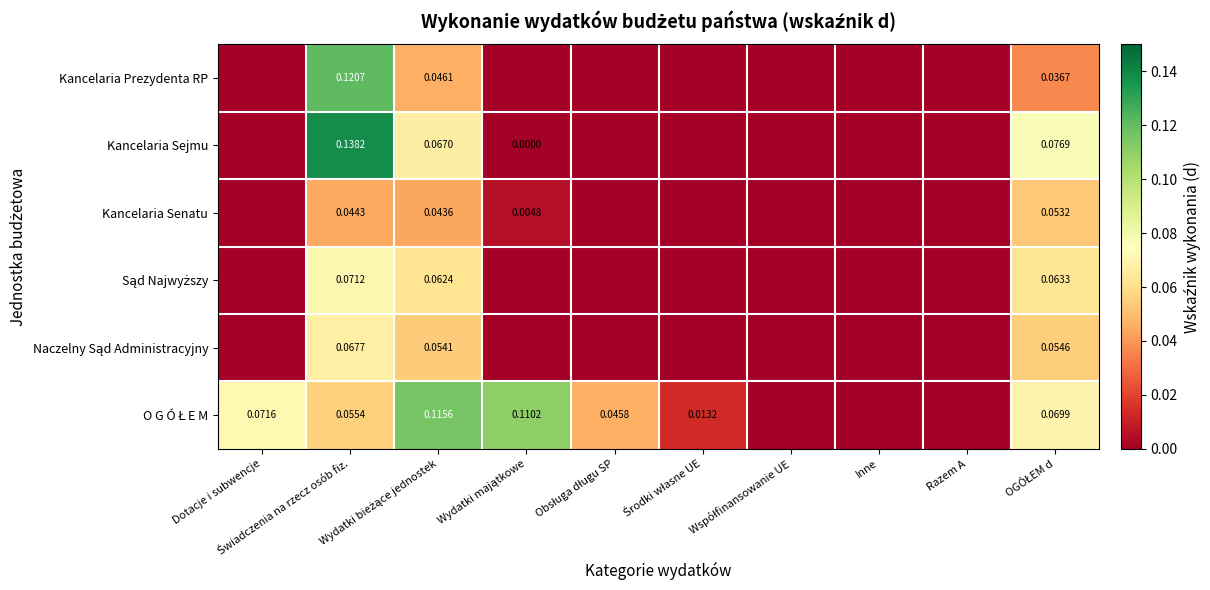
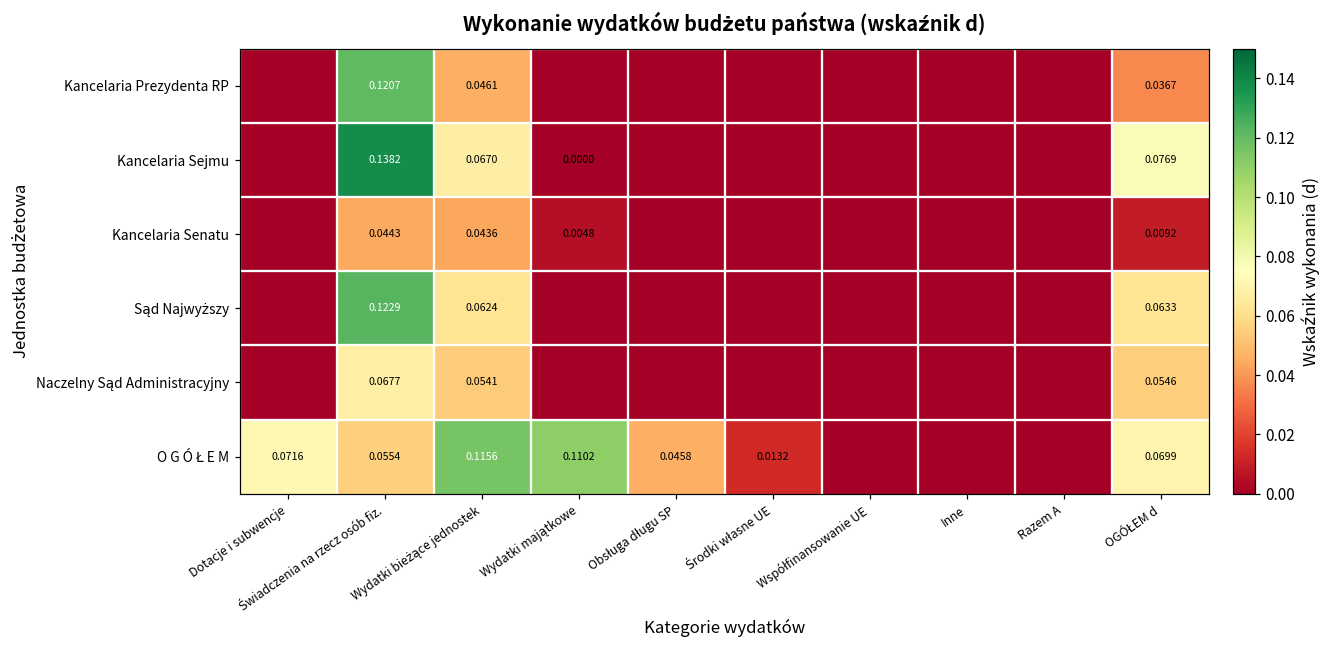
  {
    "Kancelaria Prezydenta RP": {
      "Świadczenia na rzecz osób fiz.": 0.1207,
      "Wydatki bieżące jednostek": 0.0461,
      "OGÓŁEM d": 0.0367
    },
    "Kancelaria Sejmu": {
      "Świadczenia na rzecz osób fiz.": 0.1382,
      "Wydatki bieżące jednostek": 0.0670,
      "Wydatki majątkowe": 0.0000,
      "OGÓŁEM d": 0.0769
    },
    "Kancelaria Senatu": {
      "Świadczenia na rzecz osób fiz.": 0.0443,
      "Wydatki bieżące jednostek": 0.0436,
      "Wydatki majątkowe": 0.0048,
-     "OGÓŁEM d": 0.0532
+     "OGÓŁEM d": 0.0092
    },
    "Sąd Najwyższy": {
-     "Świadczenia na rzecz osób fiz.": 0.0712,
+     "Świadczenia na rzecz osób fiz.": 0.1229,
      "Wydatki bieżące jednostek": 0.0624,
      "OGÓŁEM d": 0.0633
    },
    "Naczelny Sąd Administracyjny": {
      "Świadczenia na rzecz osób fiz.": 0.0677,
      "Wydatki bieżące jednostek": 0.0541,
      "OGÓŁEM d": 0.0546
    },
    "O G Ó Ł E M": {
      "Dotacje i subwencje": 0.0716,
      "Świadczenia na rzecz osób fiz.": 0.0554,
      "Wydatki bieżące jednostek": 0.1156,
      "Wydatki majątkowe": 0.1102,
      "Obsługa długu SP": 0.0458,
      "Środki własne UE": 0.0132,
      "OGÓŁEM d": 0.0699
    }
  }
